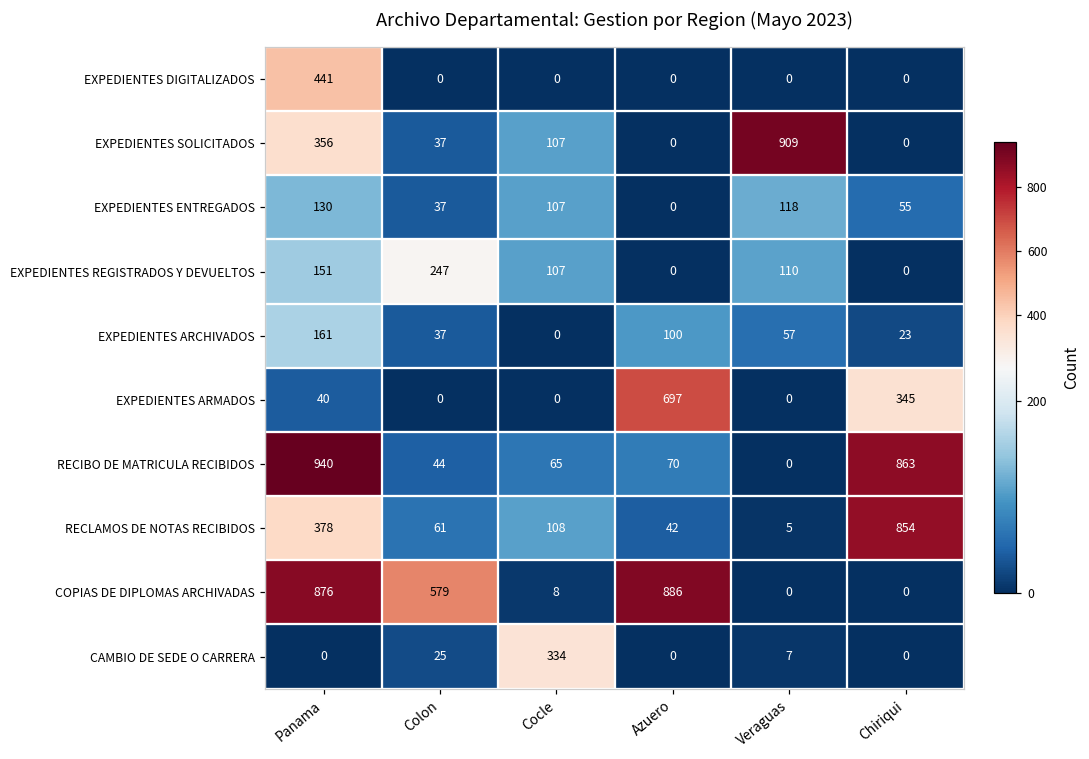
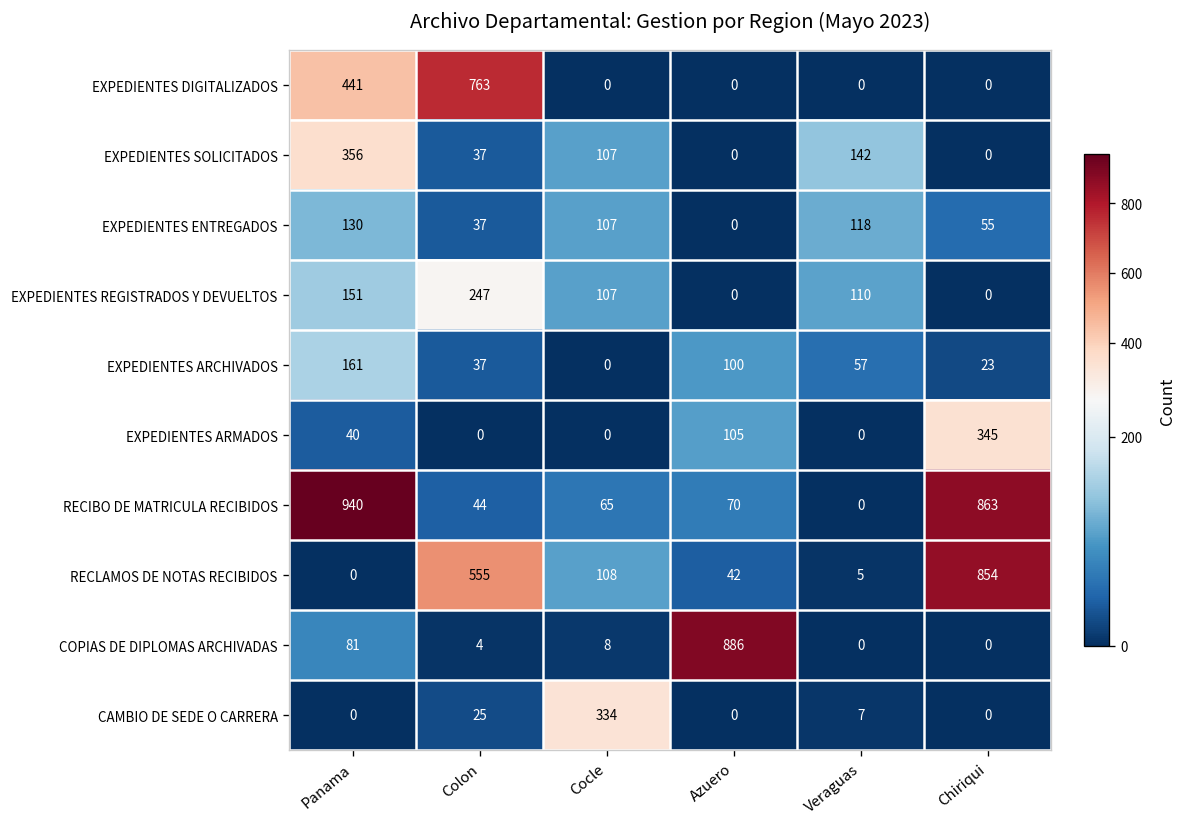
  {
    "EXPEDIENTES DIGITALIZADOS": {
      "Panama": 441,
-     "Colon": 0,
+     "Colon": 763,
      "Cocle": 0,
      "Azuero": 0,
      "Veraguas": 0,
      "Chiriqui": 0
    },
    "EXPEDIENTES SOLICITADOS": {
      "Panama": 356,
      "Colon": 37,
      "Cocle": 107,
      "Azuero": 0,
-     "Veraguas": 909,
+     "Veraguas": 142,
      "Chiriqui": 0
    },
    "EXPEDIENTES ENTREGADOS": {
      "Panama": 130,
      "Colon": 37,
      "Cocle": 107,
      "Azuero": 0,
      "Veraguas": 118,
      "Chiriqui": 55
    },
    "EXPEDIENTES REGISTRADOS Y DEVUELTOS": {
      "Panama": 151,
      "Colon": 247,
      "Cocle": 107,
      "Azuero": 0,
      "Veraguas": 110,
      "Chiriqui": 0
    },
    "EXPEDIENTES ARCHIVADOS": {
      "Panama": 161,
      "Colon": 37,
      "Cocle": 0,
      "Azuero": 100,
      "Veraguas": 57,
      "Chiriqui": 23
    },
    "EXPEDIENTES ARMADOS": {
      "Panama": 40,
      "Colon": 0,
      "Cocle": 0,
-     "Azuero": 697,
+     "Azuero": 105,
      "Veraguas": 0,
      "Chiriqui": 345
    },
    "RECIBO DE MATRICULA RECIBIDOS": {
      "Panama": 940,
      "Colon": 44,
      "Cocle": 65,
      "Azuero": 70,
      "Veraguas": 0,
      "Chiriqui": 863
    },
    "RECLAMOS DE NOTAS RECIBIDOS": {
-     "Panama": 378,
-     "Colon": 61,
+     "Panama": 0,
+     "Colon": 555,
      "Cocle": 108,
      "Azuero": 42,
      "Veraguas": 5,
      "Chiriqui": 854
    },
    "COPIAS DE DIPLOMAS ARCHIVADAS": {
-     "Panama": 876,
-     "Colon": 579,
+     "Panama": 81,
+     "Colon": 4,
      "Cocle": 8,
      "Azuero": 886,
      "Veraguas": 0,
      "Chiriqui": 0
    },
    "CAMBIO DE SEDE O CARRERA": {
      "Panama": 0,
      "Colon": 25,
      "Cocle": 334,
      "Azuero": 0,
      "Veraguas": 7,
      "Chiriqui": 0
    }
  }
